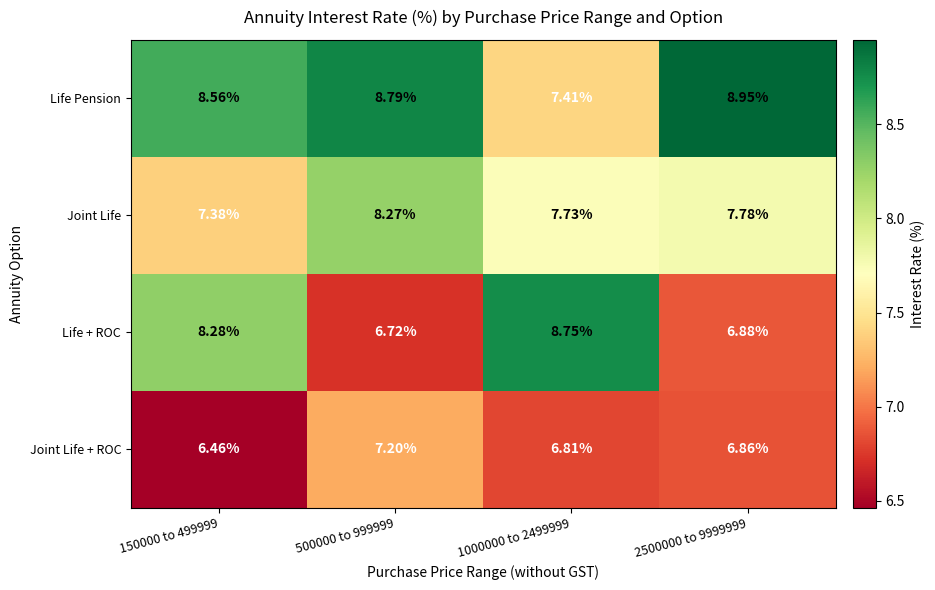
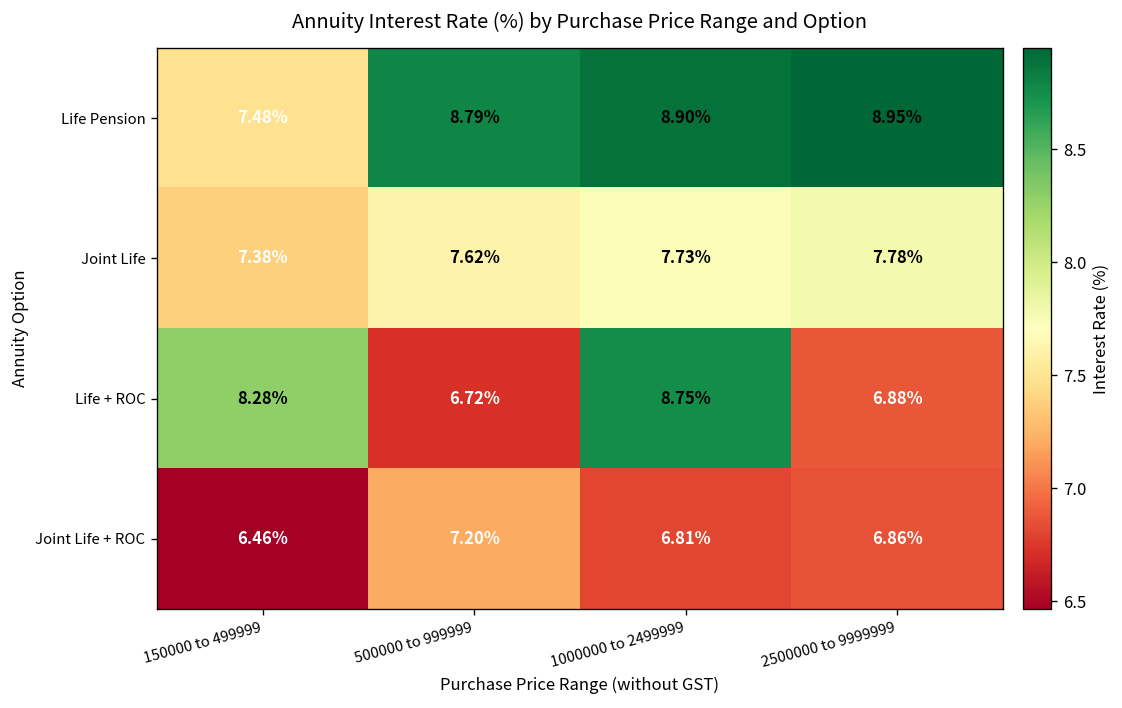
  {
    "Life Pension": {
-     "150000 to 499999": "8.56%",
+     "150000 to 499999": "7.48%",
      "500000 to 999999": "8.79%",
-     "1000000 to 2499999": "7.41%",
+     "1000000 to 2499999": "8.90%",
      "2500000 to 9999999": "8.95%"
    },
    "Joint Life": {
      "150000 to 499999": "7.38%",
-     "500000 to 999999": "8.27%",
+     "500000 to 999999": "7.62%",
      "1000000 to 2499999": "7.73%",
      "2500000 to 9999999": "7.78%"
    },
    "Life + ROC": {
      "150000 to 499999": "8.28%",
      "500000 to 999999": "6.72%",
      "1000000 to 2499999": "8.75%",
      "2500000 to 9999999": "6.88%"
    },
    "Joint Life + ROC": {
      "150000 to 499999": "6.46%",
      "500000 to 999999": "7.20%",
      "1000000 to 2499999": "6.81%",
      "2500000 to 9999999": "6.86%"
    }
  }
